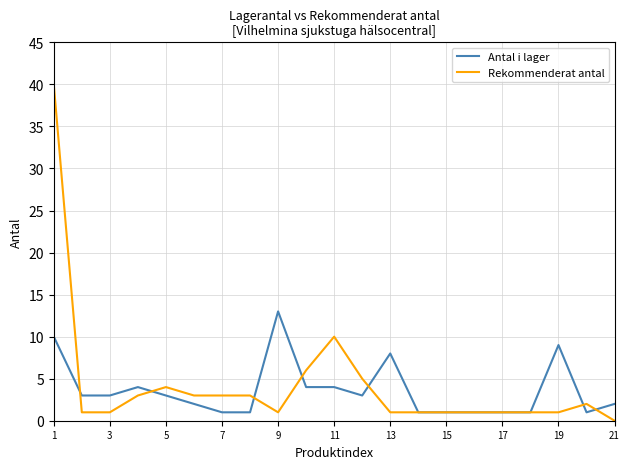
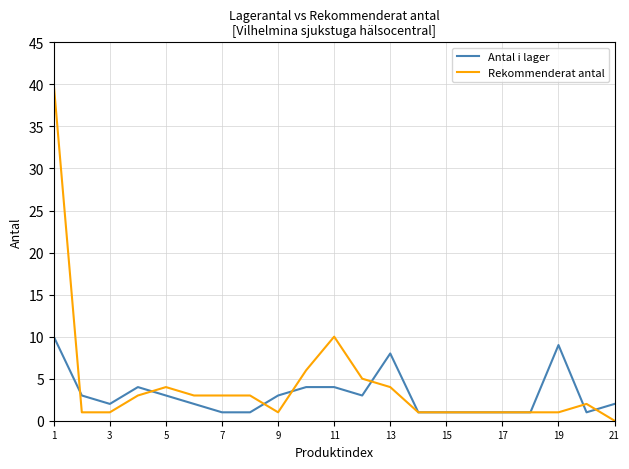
  {
    "Antal i lager": {
      "1": 10,
-     "3": 3,
+     "3": 2,
      "5": 3,
      "7": 1,
-     "9": 13,
+     "9": 3,
      "11": 4,
      "13": 8,
      "19": 9,
      "21": 2
    },
    "Rekommenderat antal": {
      "1": 40,
      "3": 1,
      "5": 4,
      "7": 3,
      "9": 1,
      "11": 10,
-     "13": 1,
+     "13": 4,
      "19": 1,
      "21": 0
    }
  }
